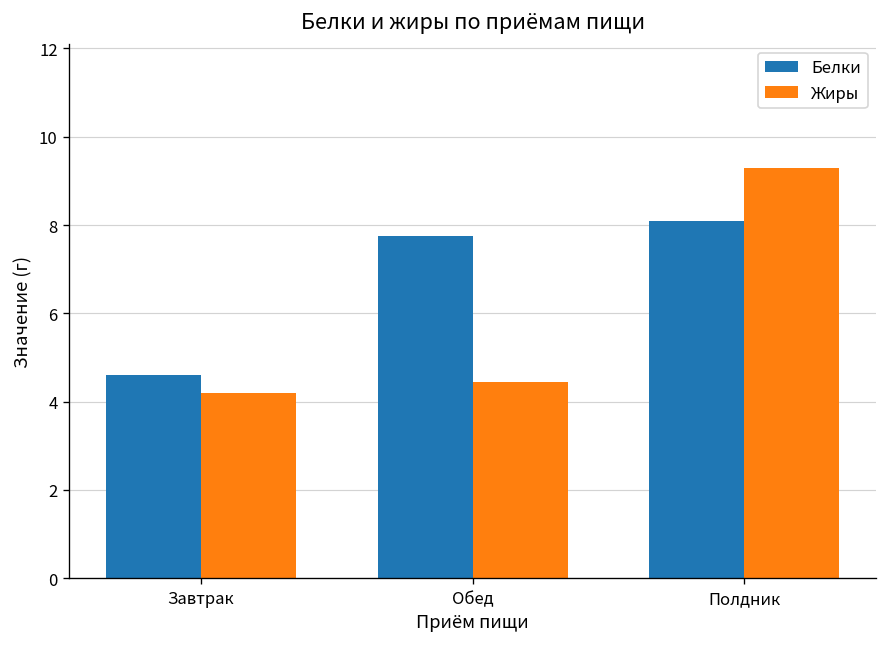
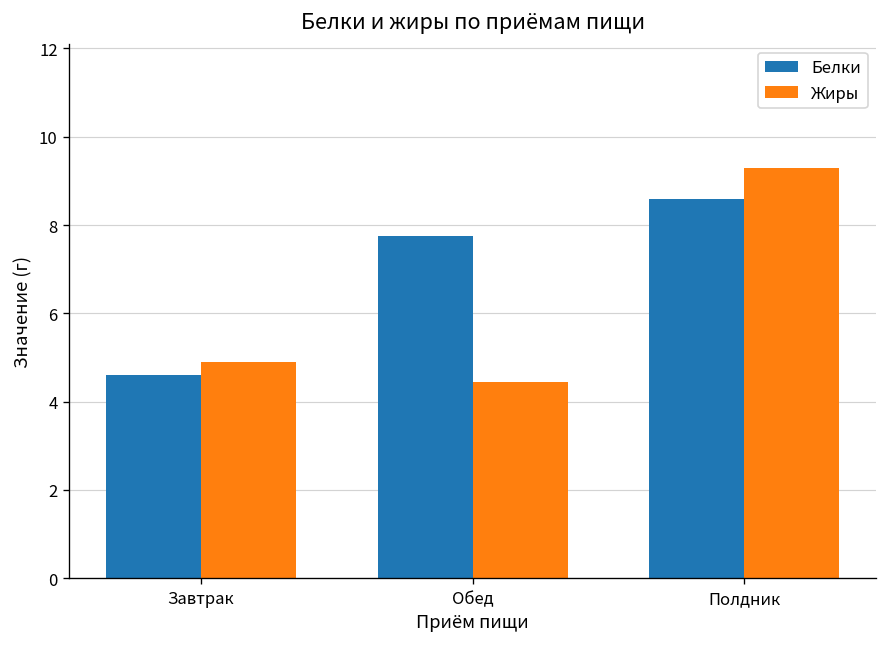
  {
    "Белки": {
      "Завтрак": 4.6,
      "Обед": 7.8,
-     "Полдник": 8.1
+     "Полдник": 8.6
    },
    "Жиры": {
-     "Завтрак": 4.2,
+     "Завтрак": 4.9,
      "Обед": 4.5,
      "Полдник": 9.3
    }
  }
